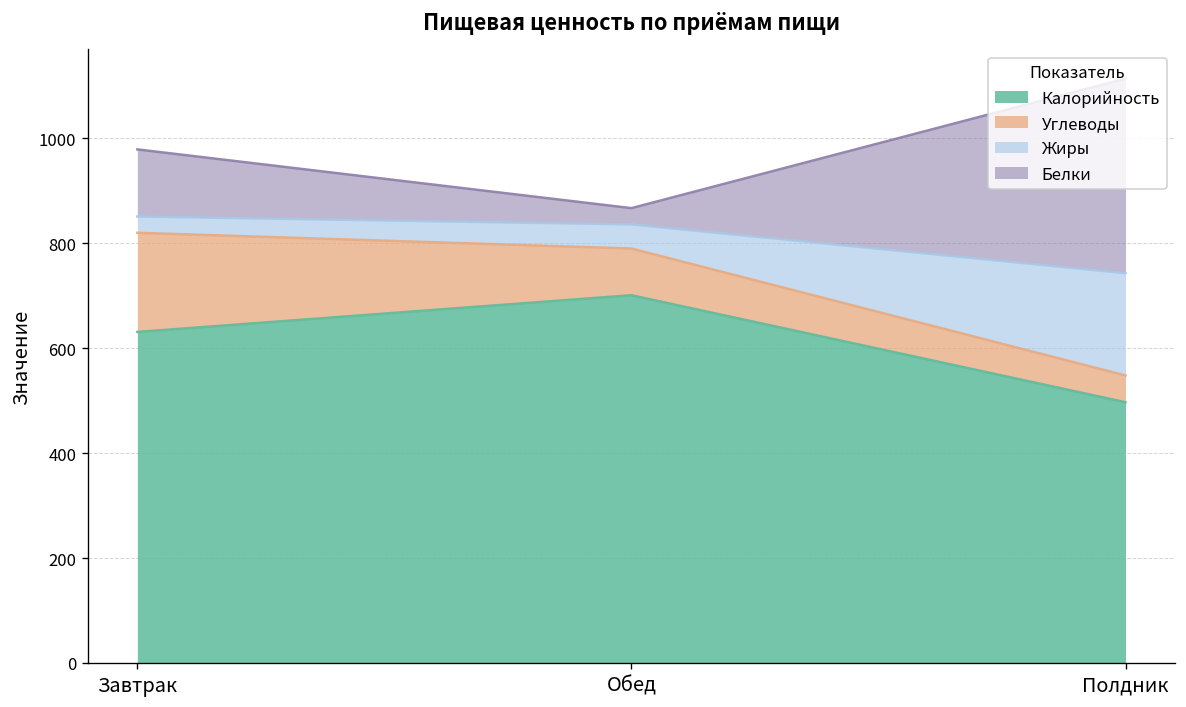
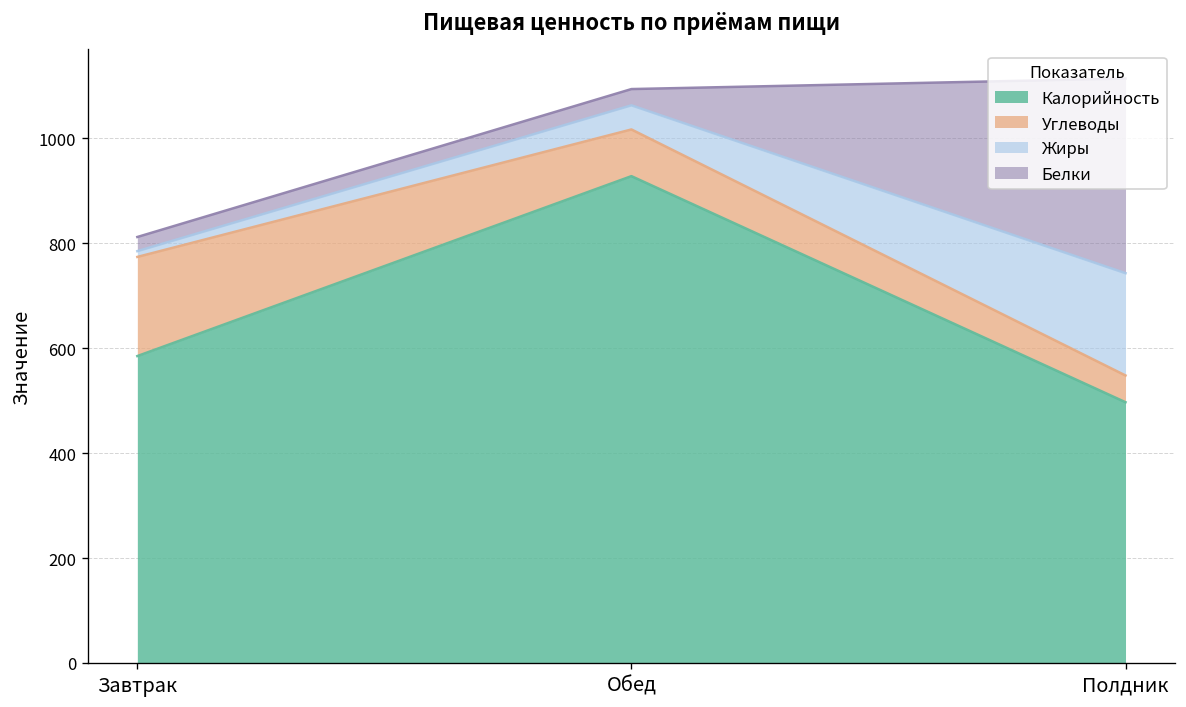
  {
    "Калорийность": {
-     "Завтрак": 630,
-     "Обед": 700,
+     "Завтрак": 590,
+     "Обед": 930,
      "Полдник": 500
    },
    "Углеводы": {
      "Завтрак": 190,
      "Обед": 90,
      "Полдник": 50
    },
    "Жиры": {
-     "Завтрак": 30,
+     "Завтрак": 10,
      "Обед": 50,
      "Полдник": 200
    },
    "Белки": {
-     "Завтрак": 130,
+     "Завтрак": 30,
      "Обед": 30
    }
  }
